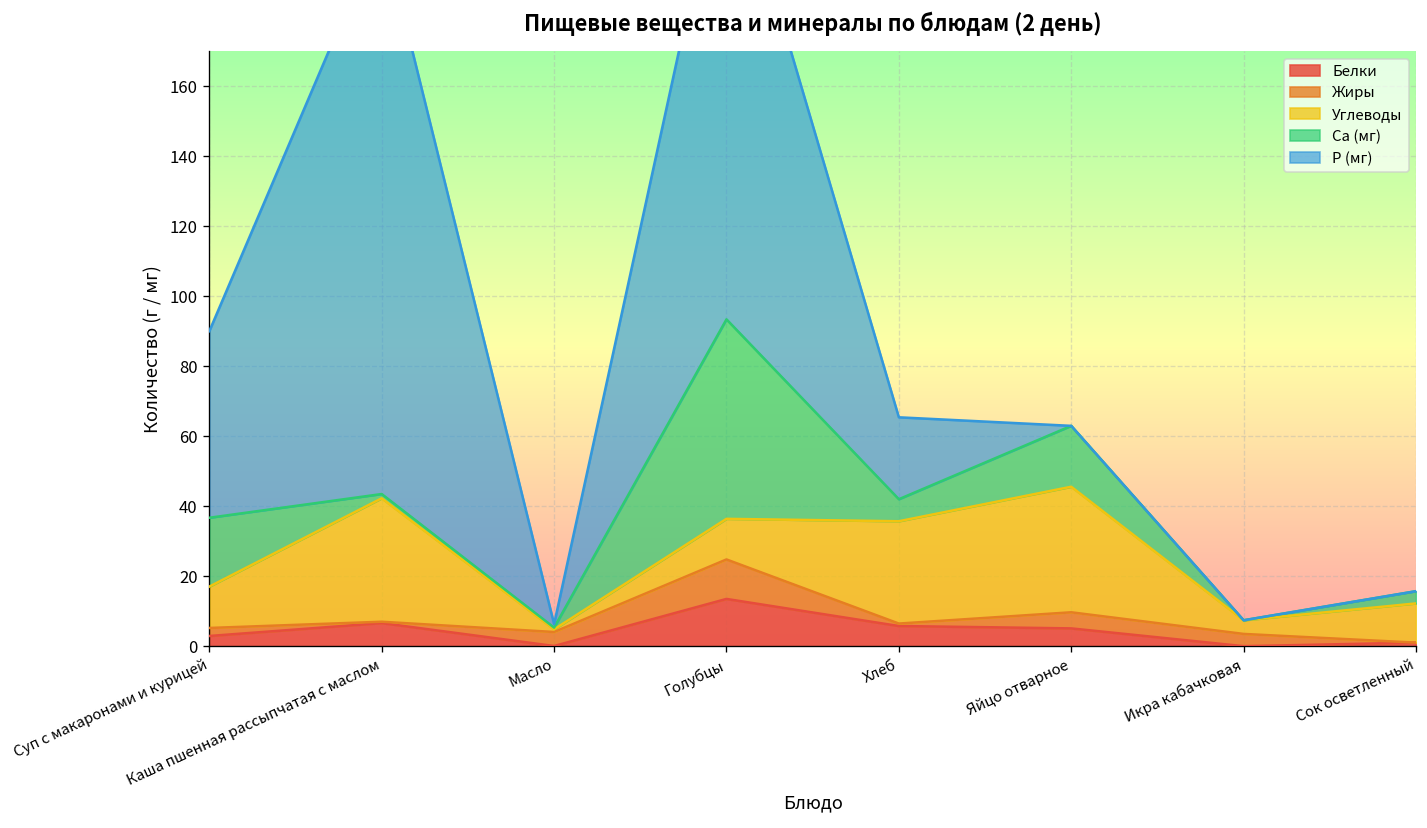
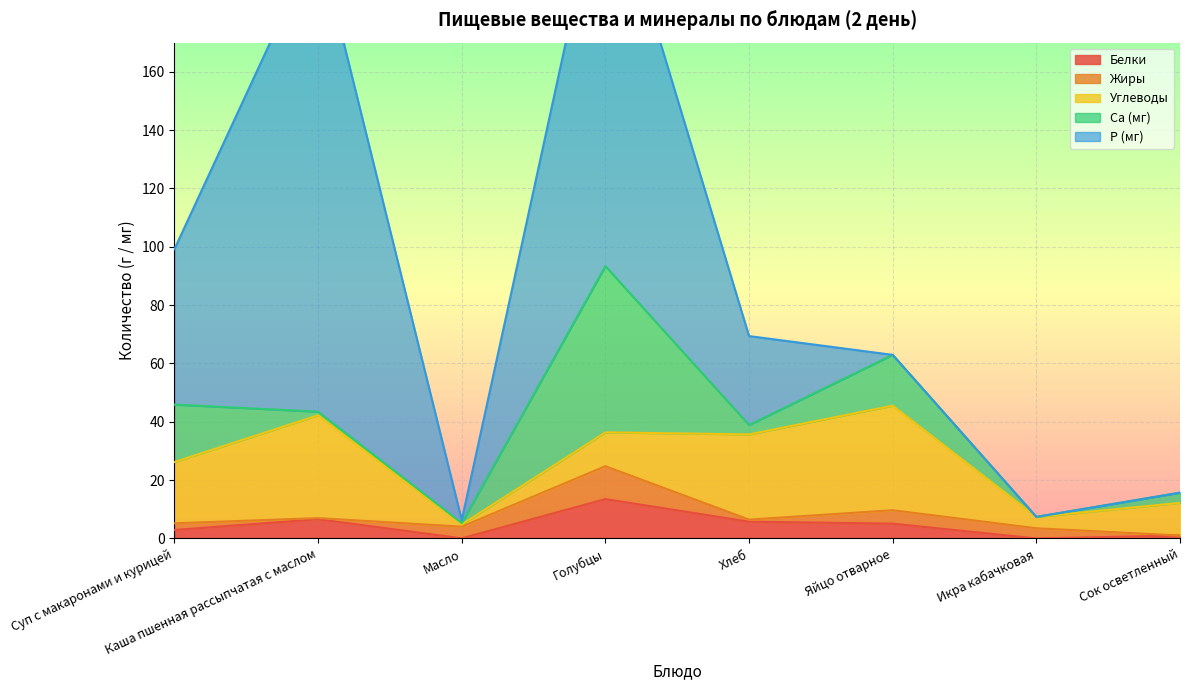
  {
    "Углеводы": {
-     "Суп с макаронами и курицей": 12,
+     "Суп с макаронами и курицей": 21,
      "Каша пшенная рассыпчатая с маслом": 35,
      "Голубцы": 12,
      "Хлеб": 29,
      "Яйцо отварное": 36,
      "Сок осветленный": 11
    },
    "Ca (мг)": {
      "Суп с макаронами и курицей": 20,
      "Каша пшенная рассыпчатая с маслом": 1,
      "Голубцы": 57,
-     "Хлеб": 6
+     "Хлеб": 3
    },
    "Р (мг)": {
      "Суп с макаронами и курицей": 53,
      "Масло": 1,
-     "Хлеб": 23
+     "Хлеб": 31
    }
  }
